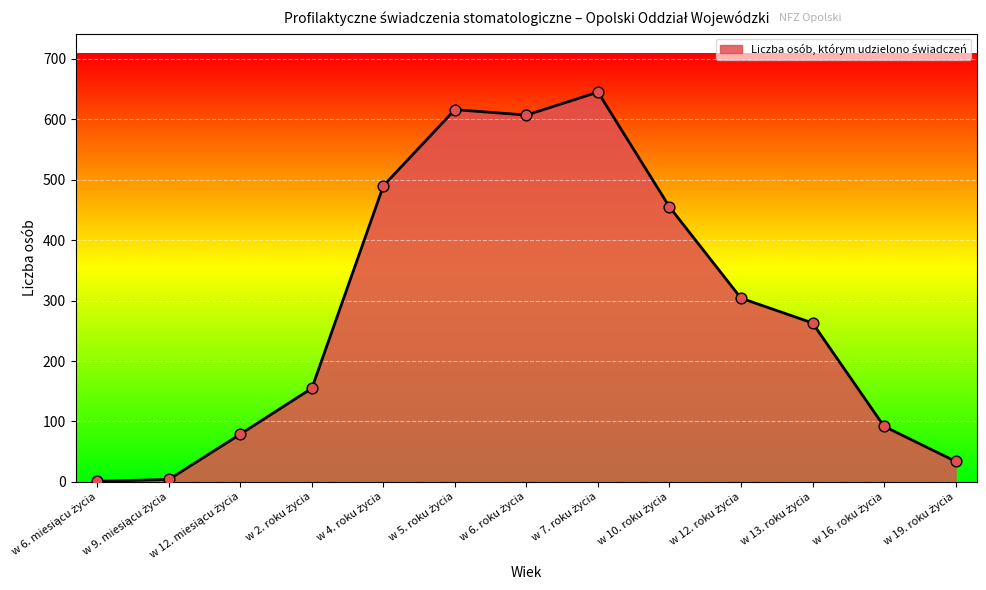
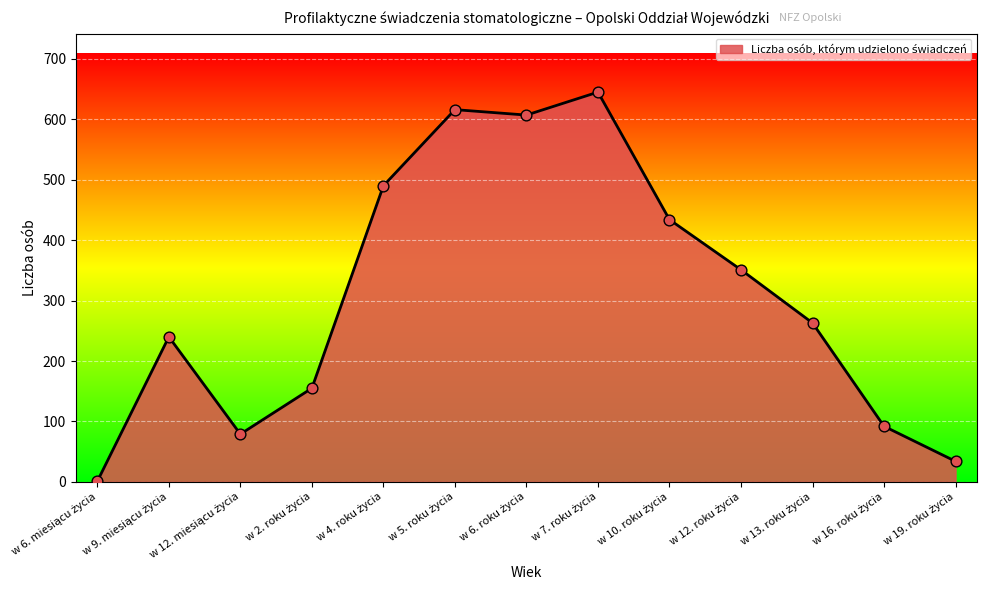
  {
    "w 6. miesiącu życia": 0,
-   "w 9. miesiącu życia": 0,
+   "w 9. miesiącu życia": 240,
    "w 12. miesiącu życia": 80,
    "w 2. roku życia": 160,
    "w 4. roku życia": 490,
    "w 5. roku życia": 620,
    "w 6. roku życia": 610,
    "w 7. roku życia": 650,
-   "w 10. roku życia": 460,
-   "w 12. roku życia": 300,
+   "w 10. roku życia": 430,
+   "w 12. roku życia": 350,
    "w 13. roku życia": 260,
    "w 16. roku życia": 90,
    "w 19. roku życia": 30
  }
